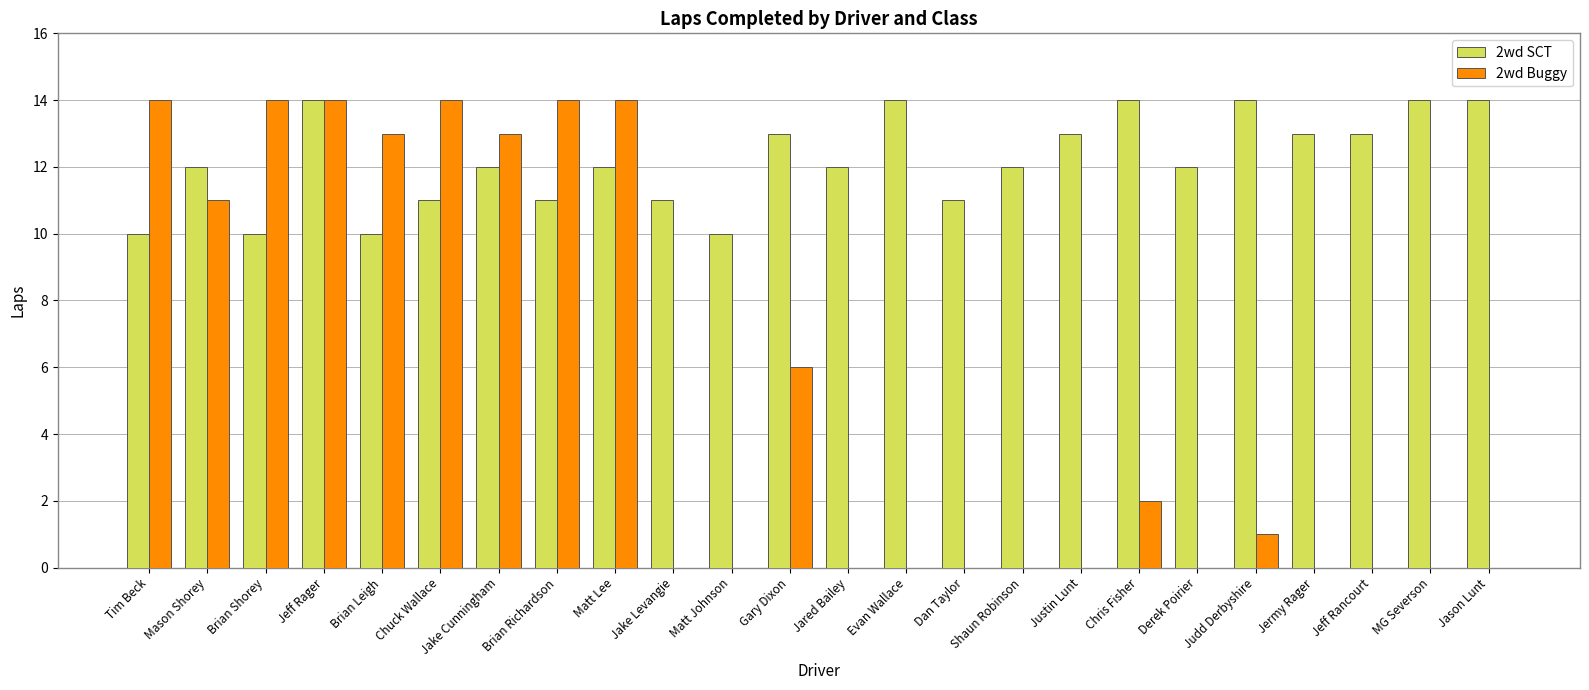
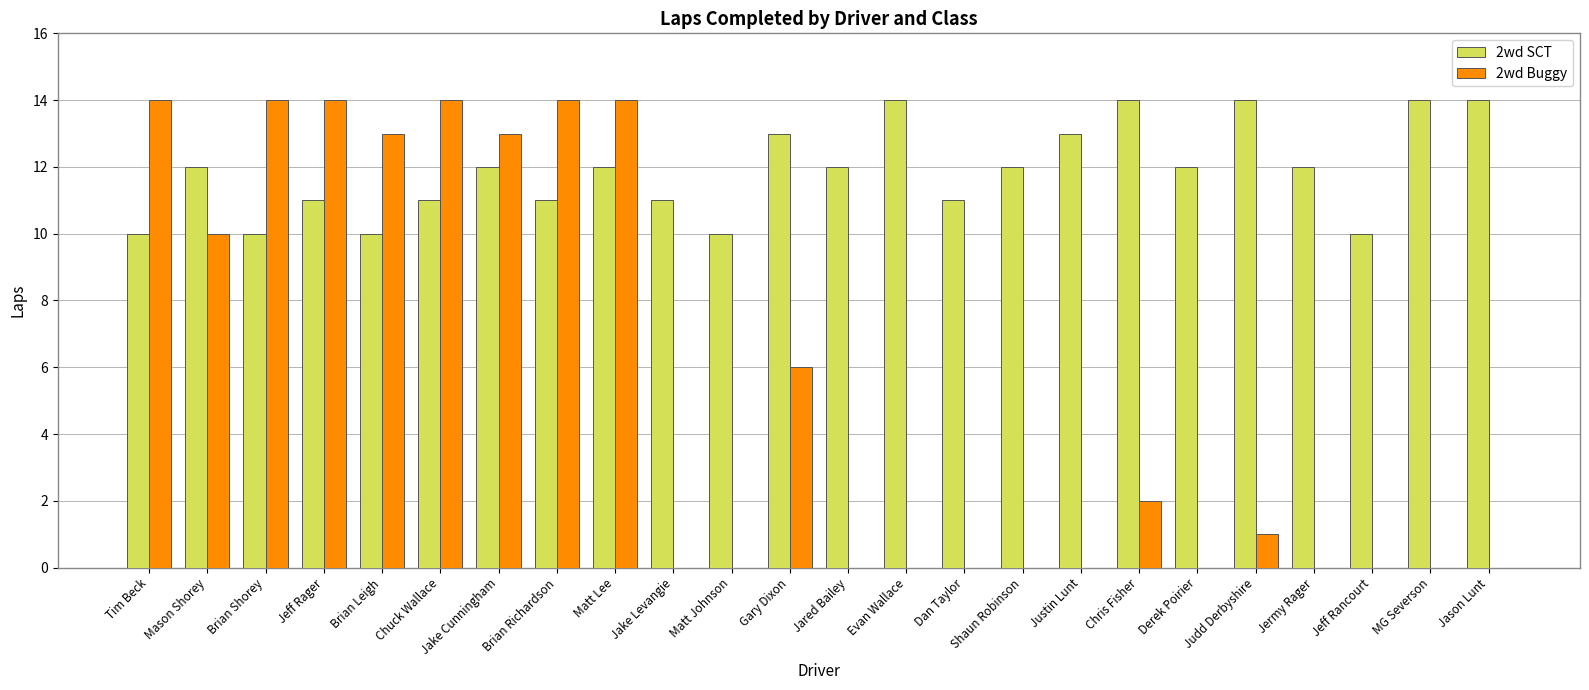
  {
    "2wd SCT": {
      "Tim Beck": 10,
      "Mason Shorey": 12,
      "Brian Shorey": 10,
-     "Jeff Rager": 14,
+     "Jeff Rager": 11,
      "Brian Leigh": 10,
      "Chuck Wallace": 11,
      "Jake Cunningham": 12,
      "Brian Richardson": 11,
      "Matt Lee": 12,
      "Jake Levangie": 11,
      "Matt Johnson": 10,
      "Gary Dixon": 13,
      "Jared Bailey": 12,
      "Evan Wallace": 14,
      "Dan Taylor": 11,
      "Shaun Robinson": 12,
      "Justin Lunt": 13,
      "Chris Fisher": 14,
      "Derek Poirier": 12,
      "Judd Derbyshire": 14,
-     "Jermy Rager": 13,
-     "Jeff Rancourt": 13,
+     "Jermy Rager": 12,
+     "Jeff Rancourt": 10,
      "MG Severson": 14,
      "Jason Lunt": 14
    },
    "2wd Buggy": {
      "Tim Beck": 14,
-     "Mason Shorey": 11,
+     "Mason Shorey": 10,
      "Brian Shorey": 14,
      "Jeff Rager": 14,
      "Brian Leigh": 13,
      "Chuck Wallace": 14,
      "Jake Cunningham": 13,
      "Brian Richardson": 14,
      "Matt Lee": 14,
      "Jake Levangie": 0,
      "Matt Johnson": 0,
      "Gary Dixon": 6,
      "Jared Bailey": 0,
      "Evan Wallace": 0,
      "Dan Taylor": 0,
      "Shaun Robinson": 0,
      "Justin Lunt": 0,
      "Chris Fisher": 2,
      "Derek Poirier": 0,
      "Judd Derbyshire": 1,
      "Jermy Rager": 0,
      "Jeff Rancourt": 0,
      "MG Severson": 0,
      "Jason Lunt": 0
    }
  }
